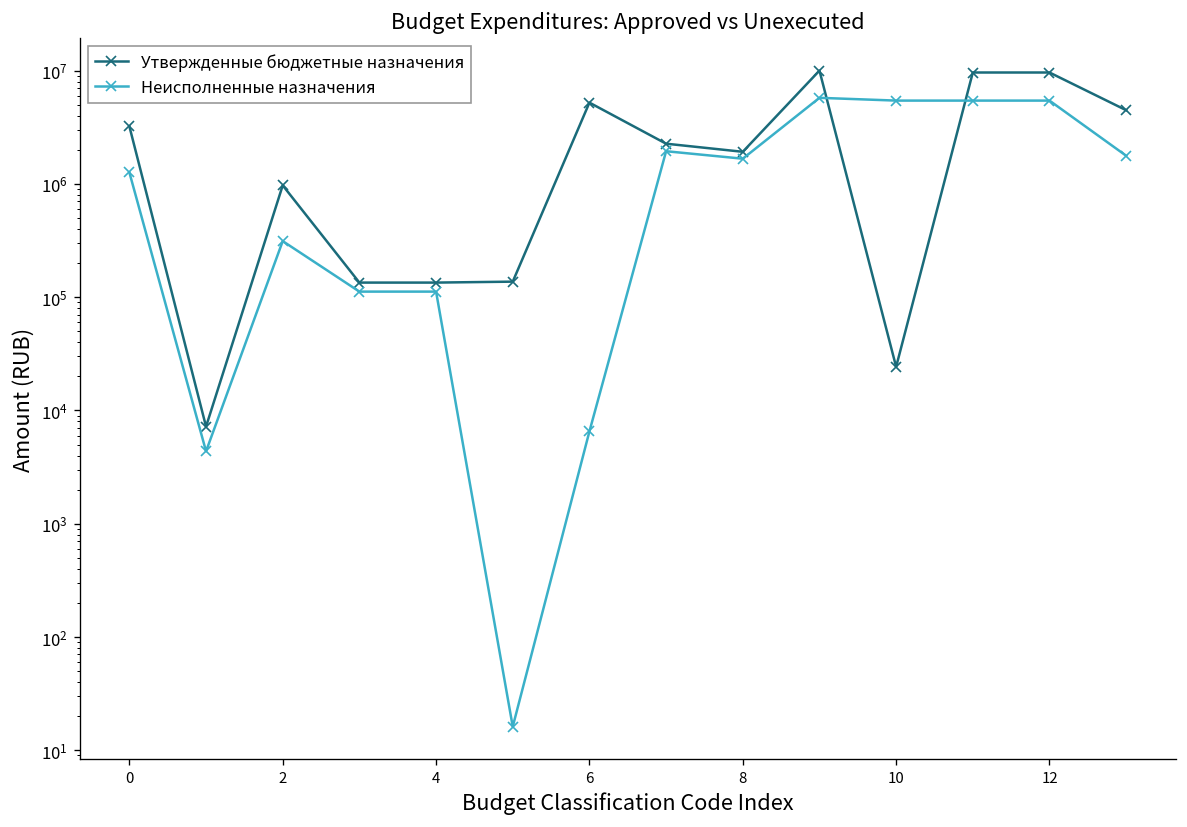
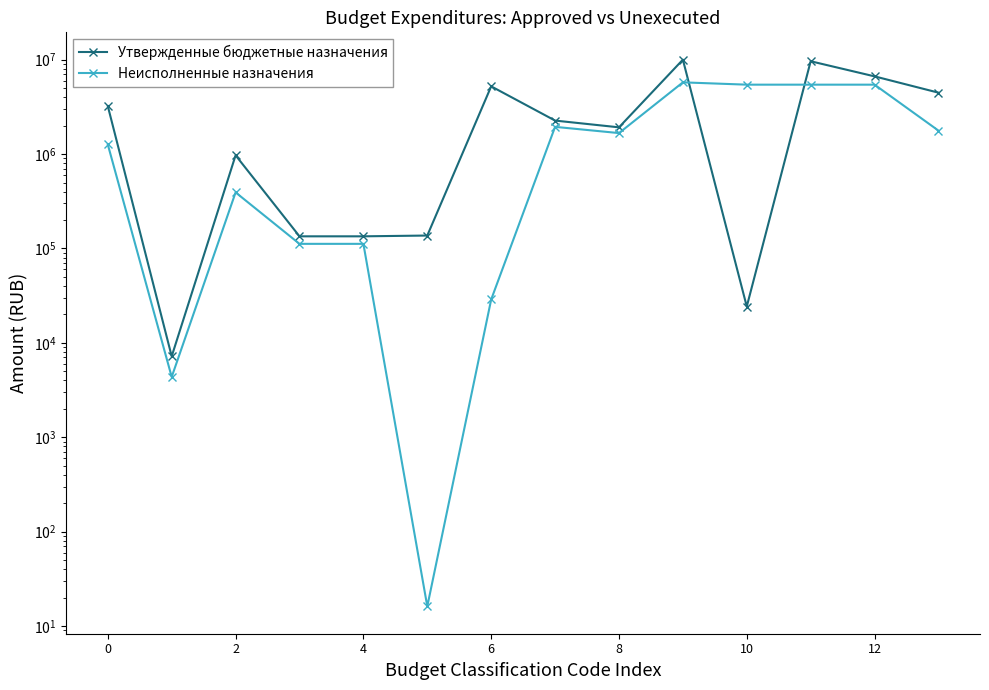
  {
    "Утвержденные бюджетные назначения": {
      "0": 3200000,
      "2": 1000000,
      "4": 130000,
      "6": 5000000,
      "8": 1900000,
      "10": 24000,
-     "12": 10000000
+     "12": 7000000
    },
    "Неисполненные назначения": {
      "0": 1300000,
-     "2": 310000,
+     "2": 390000,
      "4": 110000,
-     "6": 7000,
+     "6": 29000,
      "8": 1700000,
      "10": 5000000,
      "12": 5000000
    }
  }
